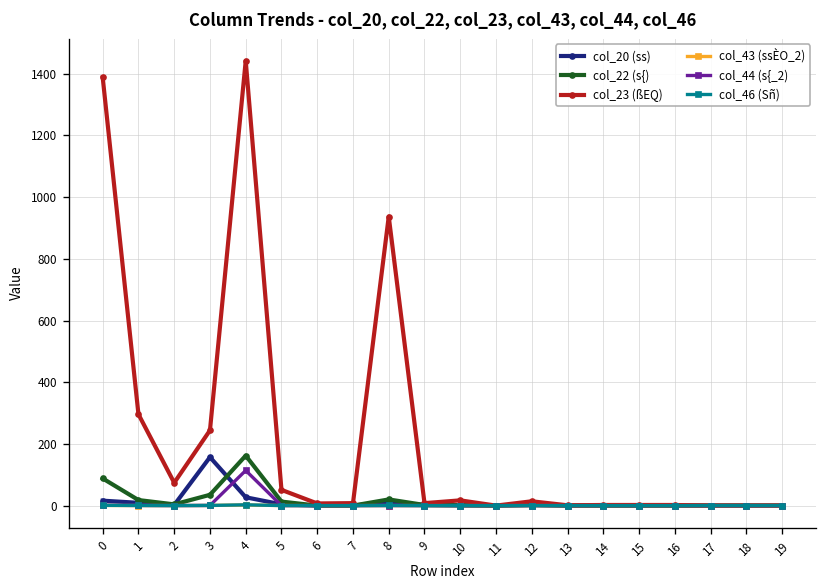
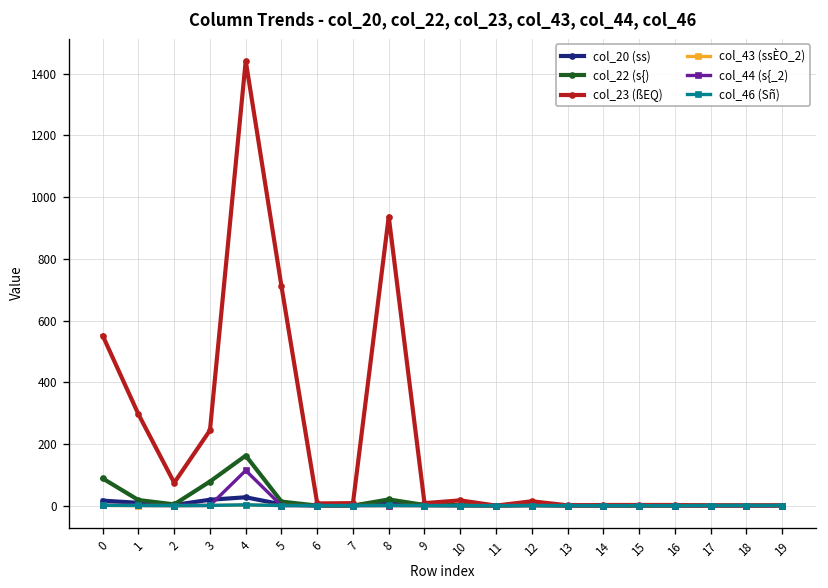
  {
    "col_20 (ss)": {
      "0": 20,
-     "3": 160,
+     "3": 20,
      "4": 30
    },
    "col_22 (s{)": {
      "0": 90,
-     "3": 40,
+     "3": 80,
      "4": 160
    },
    "col_23 (ßEQ)": {
-     "0": 1390,
+     "0": 550,
      "1": 300,
      "2": 70,
      "3": 240,
      "4": 1440,
-     "5": 50,
+     "5": 710,
      "8": 940,
      "10": 20,
      "12": 10
    },
    "col_46 (Sñ)": {
      "4": 0
    },
    "col_44 (s{_2)": {
      "4": 110
    }
  }
